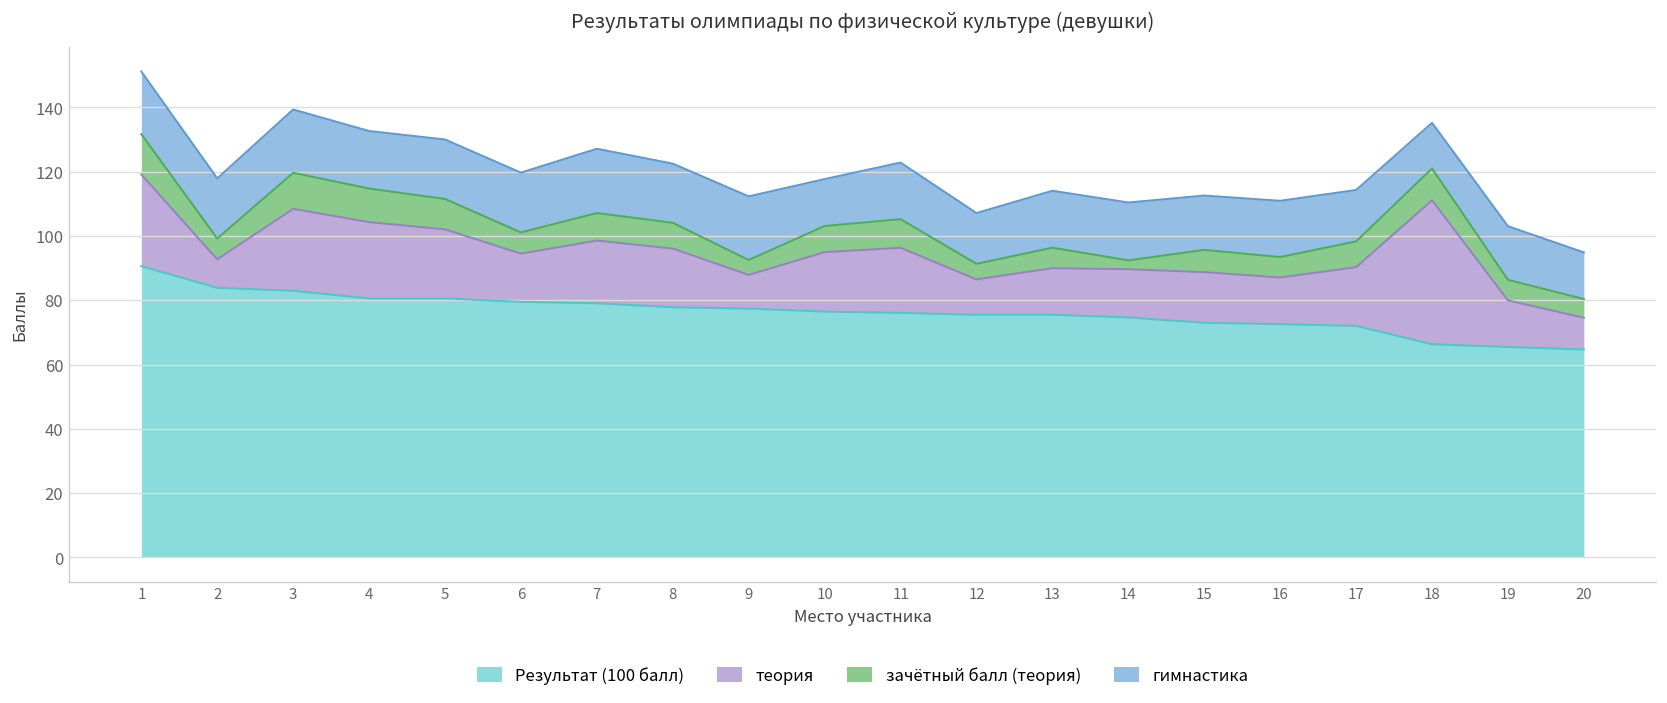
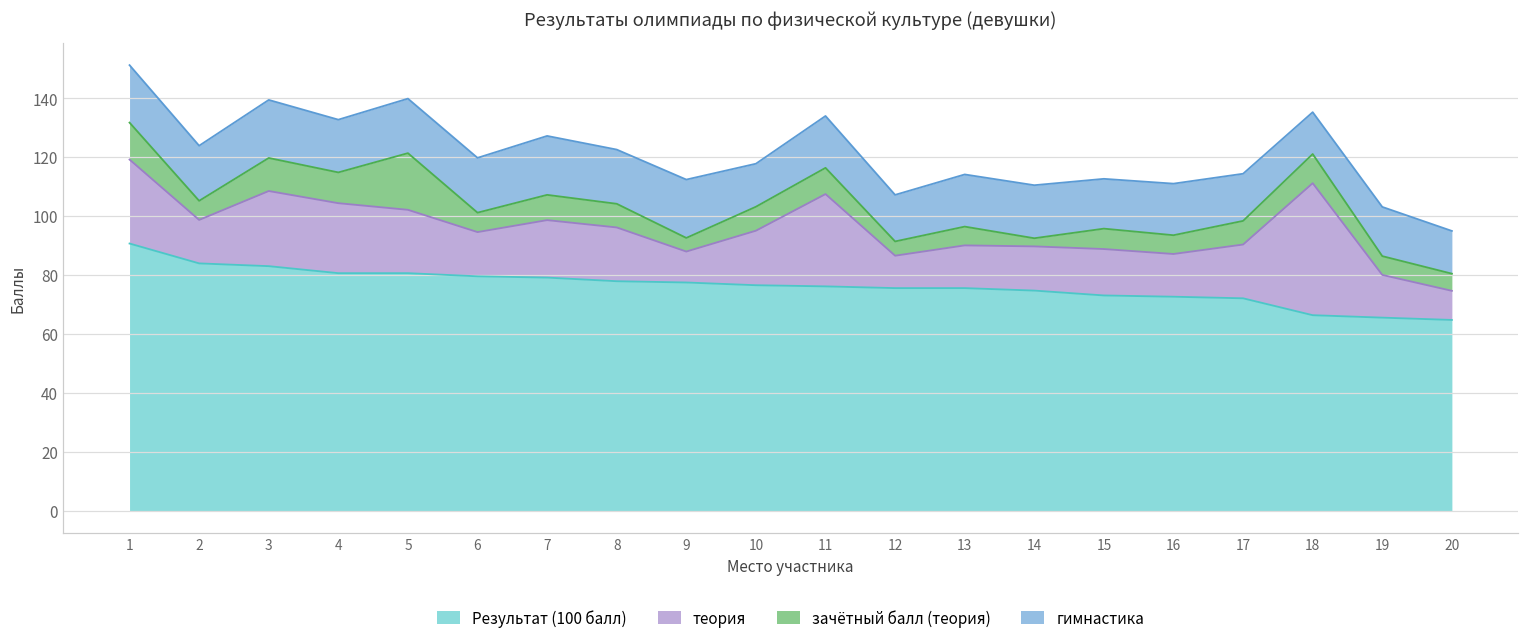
  {
    "теория": {
      "1": 29,
-     "2": 9,
+     "2": 15,
      "3": 26,
      "4": 24,
      "5": 22,
      "6": 15,
      "7": 20,
      "8": 18,
      "9": 11,
      "10": 19,
-     "11": 20,
+     "11": 31,
      "12": 11,
      "13": 15,
      "14": 15,
      "15": 16,
      "16": 15,
      "17": 18,
      "18": 45,
      "19": 15,
      "20": 10
    },
    "зачётный балл (теория)": {
      "1": 13,
      "2": 6,
      "3": 11,
      "4": 10,
-     "5": 9,
+     "5": 19,
      "6": 7,
      "7": 9,
      "8": 8,
      "9": 5,
      "10": 8,
      "11": 9,
      "12": 5,
      "13": 6,
      "14": 3,
      "15": 7,
      "16": 6,
      "17": 8,
      "18": 10,
      "19": 6,
      "20": 6
    }
  }
